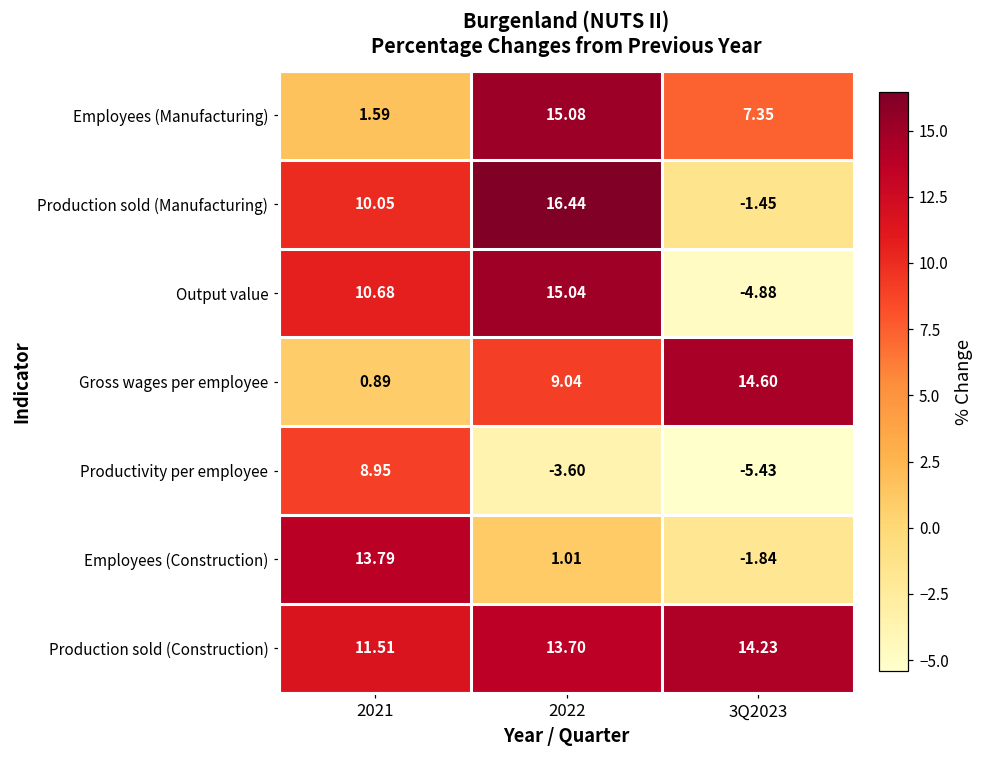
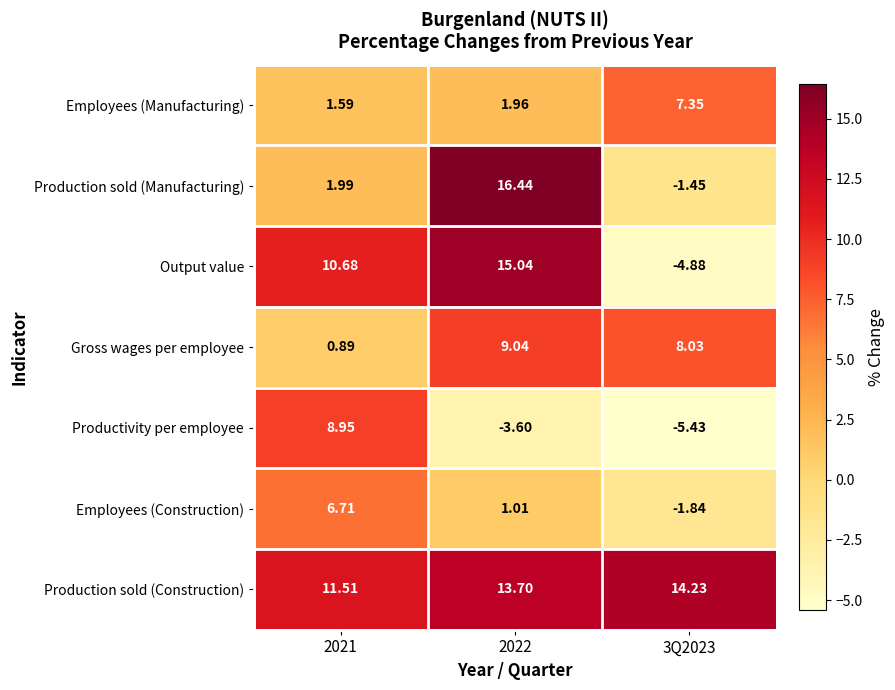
  {
    "Employees (Manufacturing)": {
      "2021": 1.59,
-     "2022": 15.08,
+     "2022": 1.96,
      "3Q2023": 7.35
    },
    "Production sold (Manufacturing)": {
-     "2021": 10.05,
+     "2021": 1.99,
      "2022": 16.44,
      "3Q2023": -1.45
    },
    "Output value": {
      "2021": 10.68,
      "2022": 15.04,
      "3Q2023": -4.88
    },
    "Gross wages per employee": {
      "2021": 0.89,
      "2022": 9.04,
-     "3Q2023": 14.60
+     "3Q2023": 8.03
    },
    "Productivity per employee": {
      "2021": 8.95,
      "2022": -3.60,
      "3Q2023": -5.43
    },
    "Employees (Construction)": {
-     "2021": 13.79,
+     "2021": 6.71,
      "2022": 1.01,
      "3Q2023": -1.84
    },
    "Production sold (Construction)": {
      "2021": 11.51,
      "2022": 13.70,
      "3Q2023": 14.23
    }
  }
